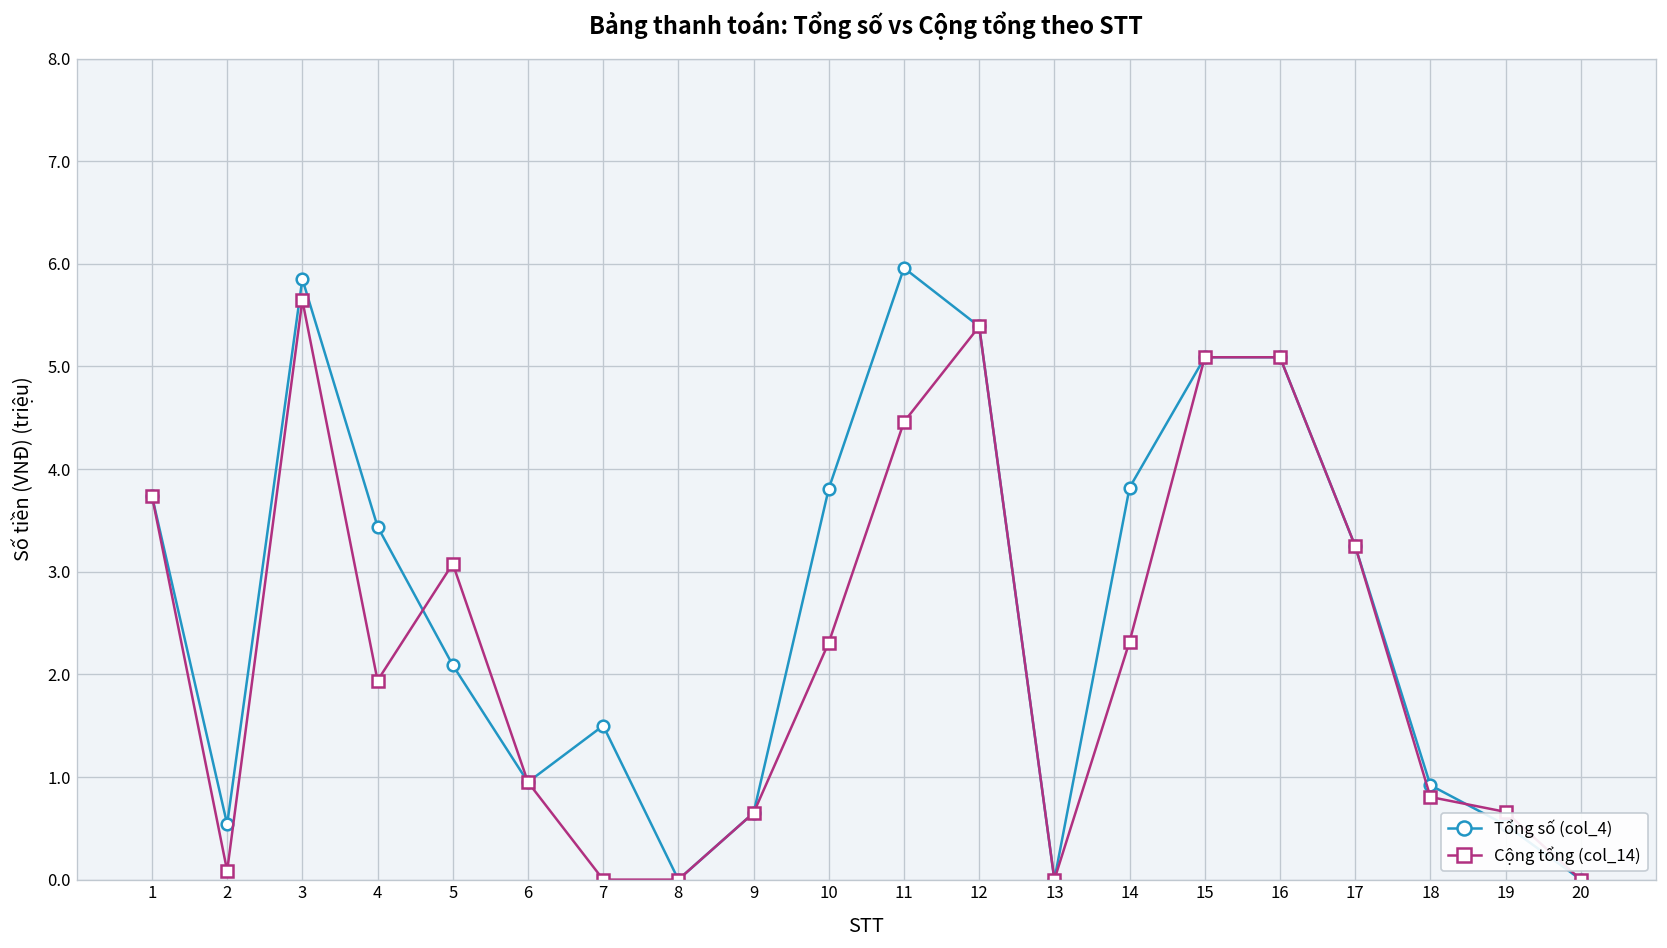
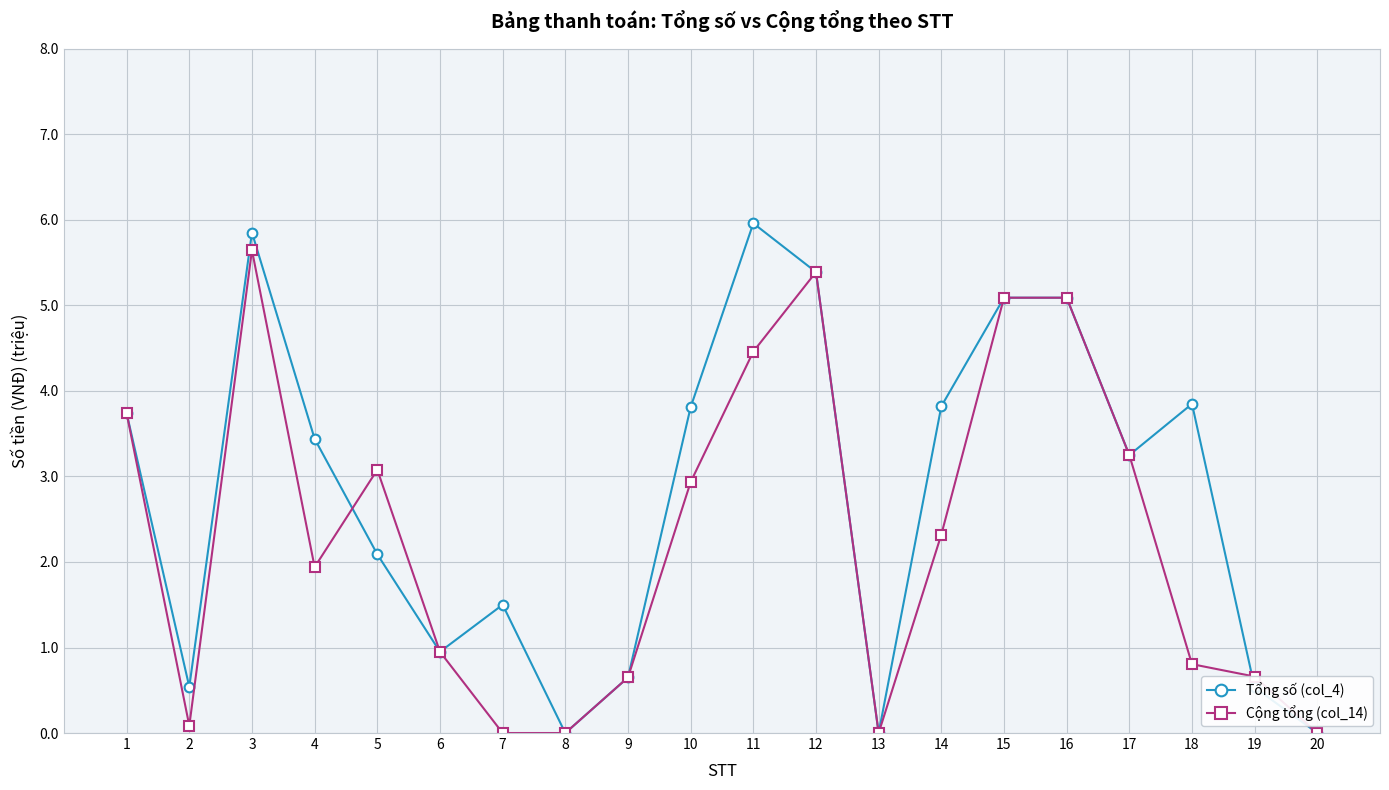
  {
    "Tổng số (col_4)": {
      "2": 0.5,
      "3": 5.9,
      "4": 3.4,
      "5": 2.1,
      "7": 1.5,
      "10": 3.8,
      "11": 6.0,
      "14": 3.8,
-     "18": 0.9
+     "18": 3.8
    },
    "Cộng tổng (col_14)": {
      "2": 0.1,
      "3": 5.6,
      "4": 1.9,
      "5": 3.1,
      "7": 0.0,
-     "10": 2.3,
+     "10": 2.9,
      "11": 4.5,
      "14": 2.3,
      "18": 0.8
    }
  }
